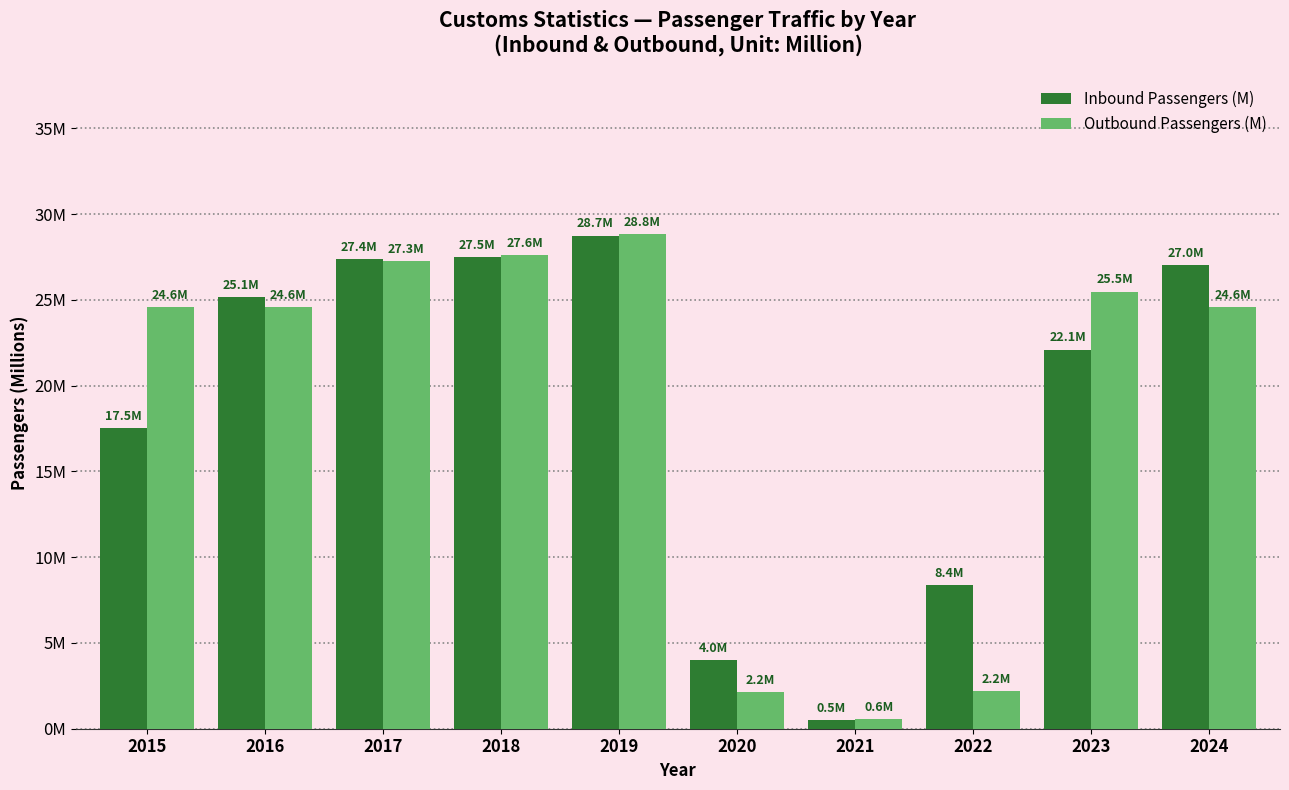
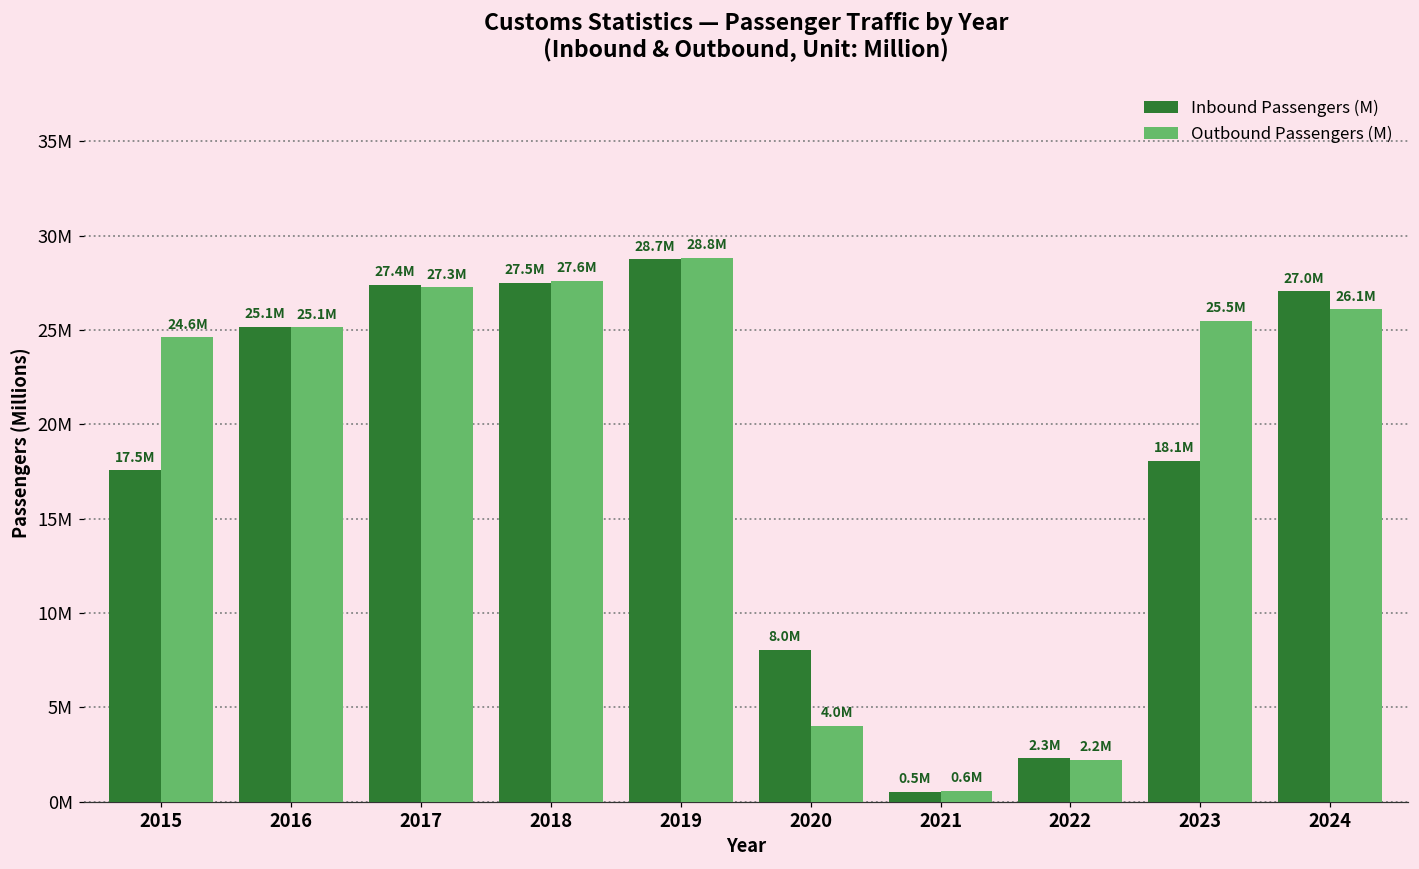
  {
    "Inbound Passengers (M)": {
      "2015": "17.5M",
      "2016": "25.1M",
      "2017": "27.4M",
      "2018": "27.5M",
      "2019": "28.7M",
-     "2020": "4.0M",
+     "2020": "8.0M",
      "2021": "0.5M",
-     "2022": "8.4M",
-     "2023": "22.1M",
+     "2022": "2.3M",
+     "2023": "18.1M",
      "2024": "27.0M"
    },
    "Outbound Passengers (M)": {
      "2015": "24.6M",
-     "2016": "24.6M",
+     "2016": "25.1M",
      "2017": "27.3M",
      "2018": "27.6M",
      "2019": "28.8M",
-     "2020": "2.2M",
+     "2020": "4.0M",
      "2021": "0.6M",
      "2022": "2.2M",
      "2023": "25.5M",
-     "2024": "24.6M"
+     "2024": "26.1M"
    }
  }
